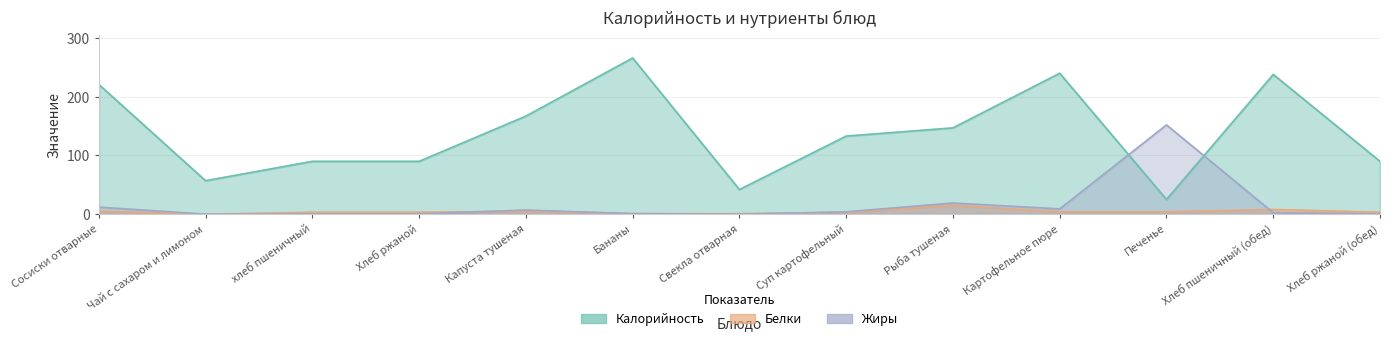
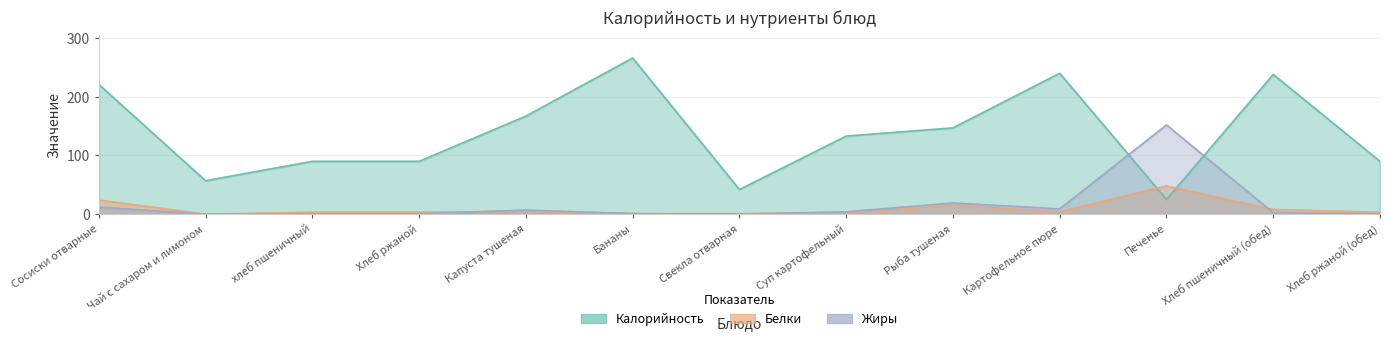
  {
    "Белки": {
-     "Сосиски отварные": 10,
+     "Сосиски отварные": 20,
      "Картофельное пюре": 0,
-     "Печенье": 0,
+     "Печенье": 50,
      "Хлеб пшеничный (обед)": 10
    }
  }
